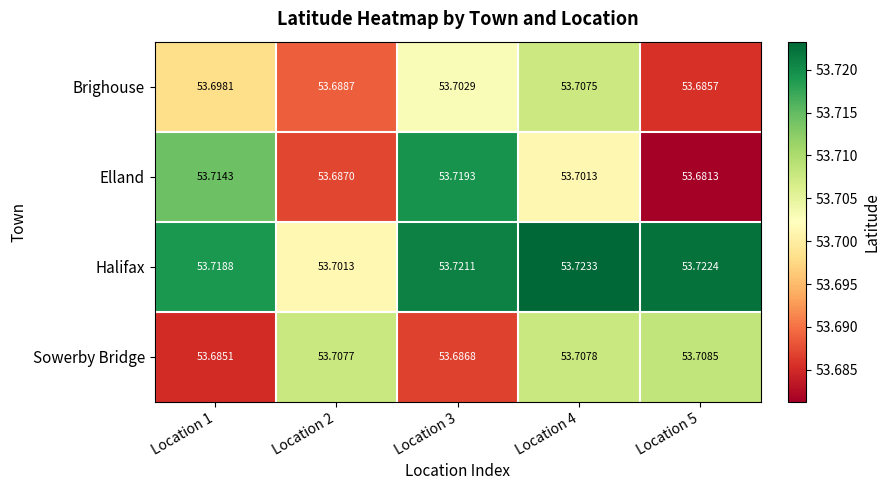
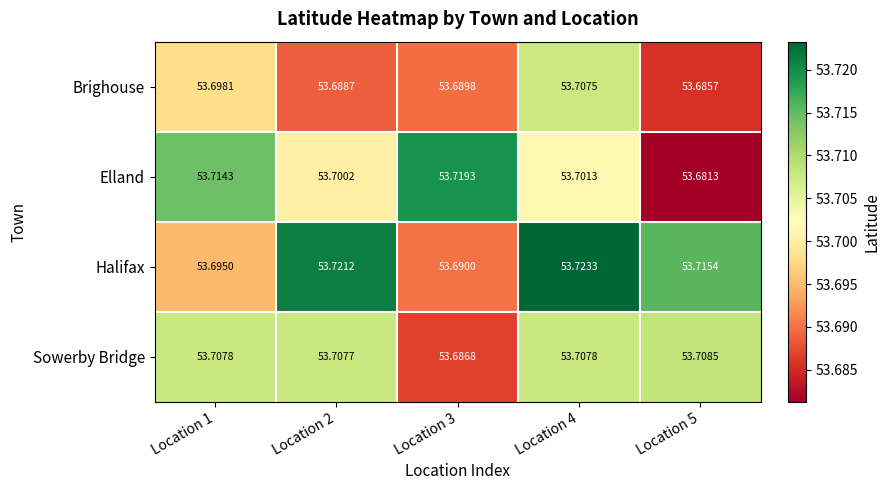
  {
    "Brighouse": {
      "Location 1": 53.6981,
      "Location 2": 53.6887,
-     "Location 3": 53.7029,
+     "Location 3": 53.6898,
      "Location 4": 53.7075,
      "Location 5": 53.6857
    },
    "Elland": {
      "Location 1": 53.7143,
-     "Location 2": 53.6870,
+     "Location 2": 53.7002,
      "Location 3": 53.7193,
      "Location 4": 53.7013,
      "Location 5": 53.6813
    },
    "Halifax": {
-     "Location 1": 53.7188,
-     "Location 2": 53.7013,
-     "Location 3": 53.7211,
+     "Location 1": 53.6950,
+     "Location 2": 53.7212,
+     "Location 3": 53.6900,
      "Location 4": 53.7233,
-     "Location 5": 53.7224
+     "Location 5": 53.7154
    },
    "Sowerby Bridge": {
-     "Location 1": 53.6851,
+     "Location 1": 53.7078,
      "Location 2": 53.7077,
      "Location 3": 53.6868,
      "Location 4": 53.7078,
      "Location 5": 53.7085
    }
  }
